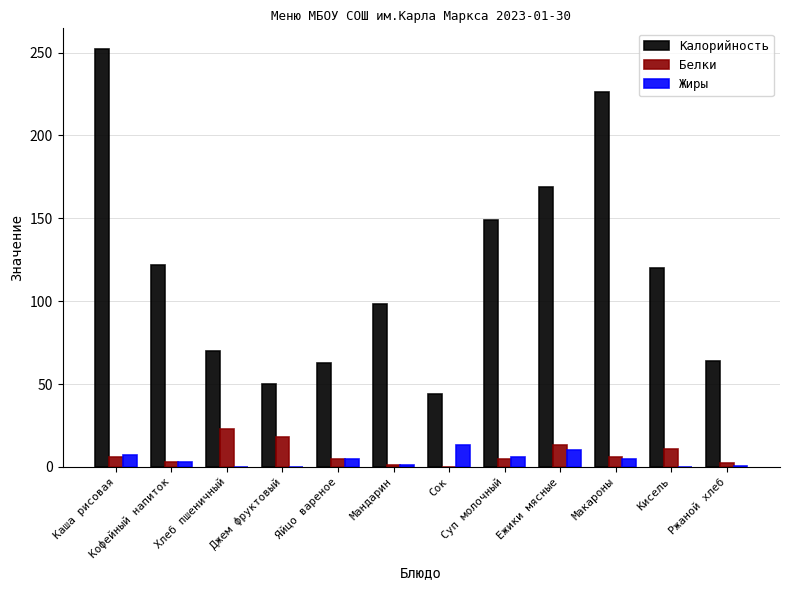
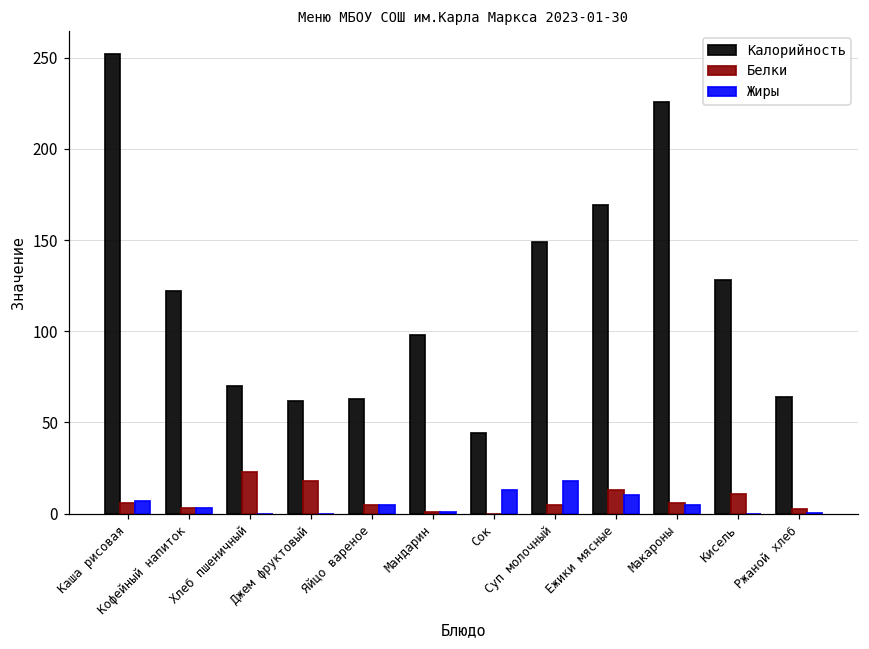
  {
    "Калорийность": {
      "Каша рисовая": 252,
      "Кофейный напиток": 122,
      "Хлеб пшеничный": 70,
-     "Джем фруктовый": 50,
+     "Джем фруктовый": 62,
      "Яйцо вареное": 63,
      "Мандарин": 98,
      "Сок": 44,
      "Суп молочный": 149,
      "Ежики мясные": 169,
      "Макароны": 226,
-     "Кисель": 120,
+     "Кисель": 128,
      "Ржаной хлеб": 64
    },
    "Белки": {
      "Каша рисовая": 6,
      "Кофейный напиток": 3,
      "Хлеб пшеничный": 23,
      "Джем фруктовый": 18,
      "Яйцо вареное": 5,
      "Сок": 0,
      "Суп молочный": 5,
      "Ежики мясные": 13,
      "Макароны": 6,
      "Кисель": 11,
      "Ржаной хлеб": 2
    },
    "Жиры": {
      "Каша рисовая": 7,
      "Кофейный напиток": 3,
      "Хлеб пшеничный": 0,
      "Джем фруктовый": 0,
      "Яйцо вареное": 5,
      "Сок": 13,
-     "Суп молочный": 6,
+     "Суп молочный": 18,
      "Ежики мясные": 10,
      "Макароны": 5,
      "Кисель": 0
    }
  }
